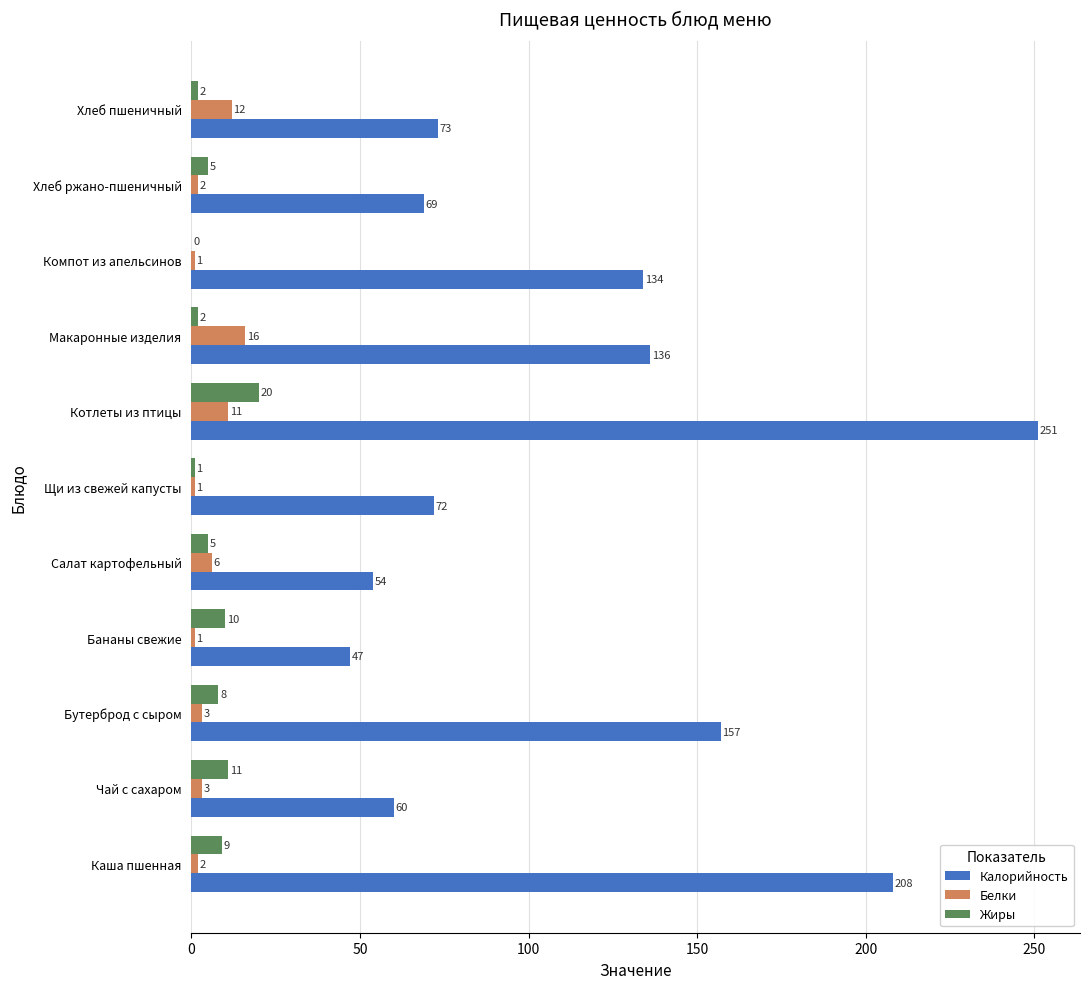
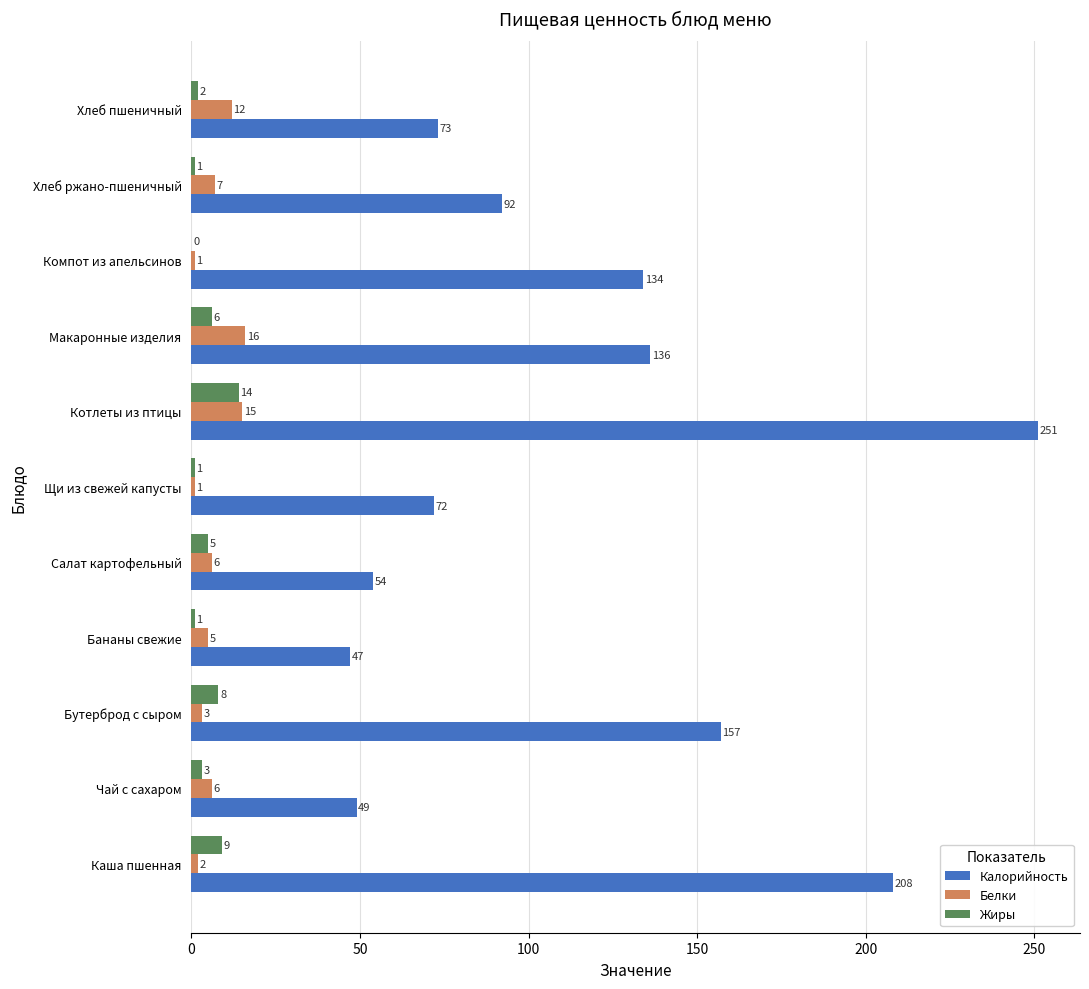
  {
    "Калорийность": {
      "Хлеб пшеничный": 73,
-     "Хлеб ржано-пшеничный": 69,
+     "Хлеб ржано-пшеничный": 92,
      "Компот из апельсинов": 134,
      "Макаронные изделия": 136,
      "Котлеты из птицы": 251,
      "Щи из свежей капусты": 72,
      "Салат картофельный": 54,
      "Бананы свежие": 47,
      "Бутерброд с сыром": 157,
-     "Чай с сахаром": 60,
+     "Чай с сахаром": 49,
      "Каша пшенная": 208
    },
    "Белки": {
      "Хлеб пшеничный": 12,
-     "Хлеб ржано-пшеничный": 2,
+     "Хлеб ржано-пшеничный": 7,
      "Компот из апельсинов": 1,
      "Макаронные изделия": 16,
-     "Котлеты из птицы": 11,
+     "Котлеты из птицы": 15,
      "Щи из свежей капусты": 1,
      "Салат картофельный": 6,
-     "Бананы свежие": 1,
+     "Бананы свежие": 5,
      "Бутерброд с сыром": 3,
-     "Чай с сахаром": 3,
+     "Чай с сахаром": 6,
      "Каша пшенная": 2
    },
    "Жиры": {
      "Хлеб пшеничный": 2,
-     "Хлеб ржано-пшеничный": 5,
+     "Хлеб ржано-пшеничный": 1,
      "Компот из апельсинов": 0,
-     "Макаронные изделия": 2,
-     "Котлеты из птицы": 20,
+     "Макаронные изделия": 6,
+     "Котлеты из птицы": 14,
      "Щи из свежей капусты": 1,
      "Салат картофельный": 5,
-     "Бананы свежие": 10,
+     "Бананы свежие": 1,
      "Бутерброд с сыром": 8,
-     "Чай с сахаром": 11,
+     "Чай с сахаром": 3,
      "Каша пшенная": 9
    }
  }
